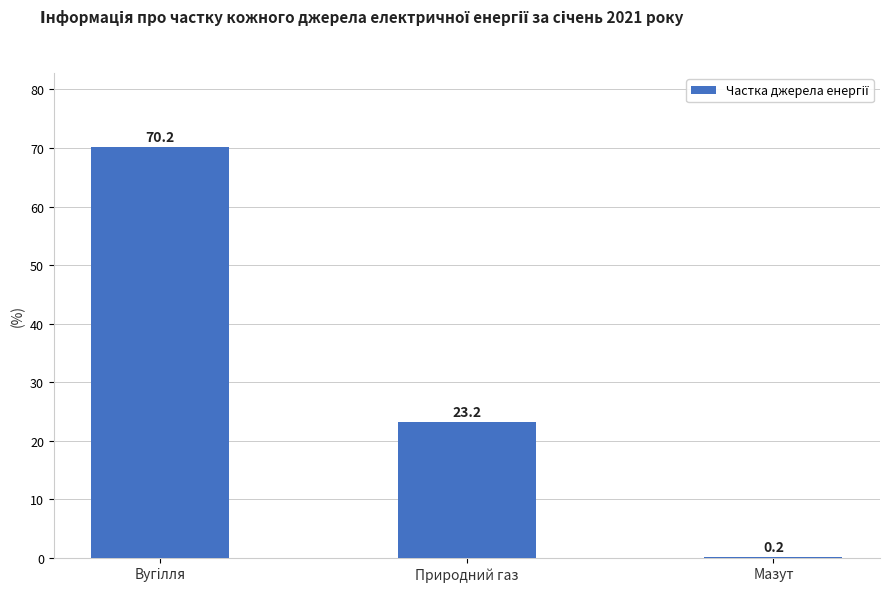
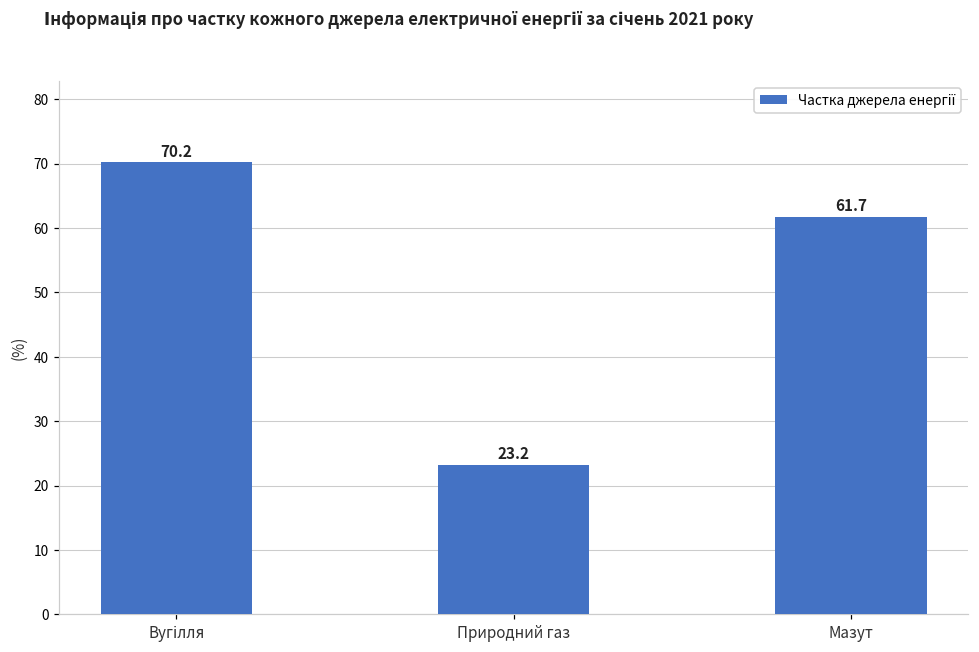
  {
    "Вугілля": 70.2,
    "Природний газ": 23.2,
-   "Мазут": 0.2
+   "Мазут": 61.7
  }
